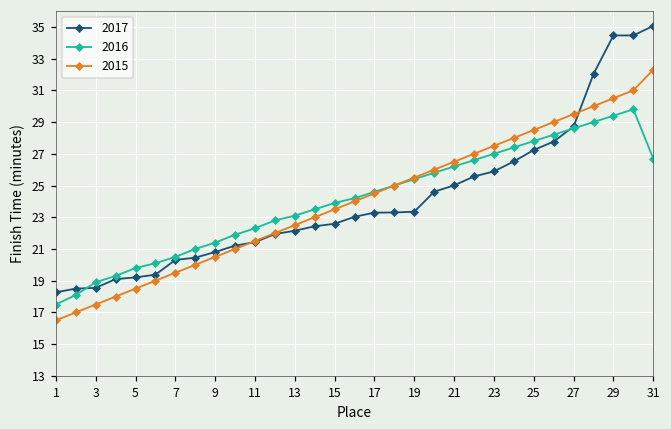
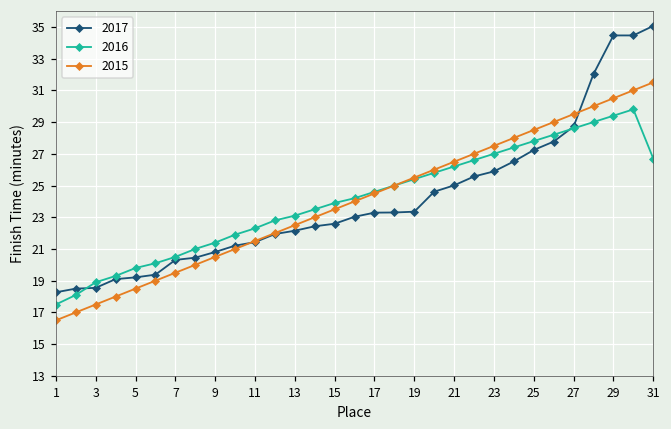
  {
    "2017": {
      "31": 35.1
    },
    "2016": {
      "31": 26.7
    },
    "2015": {
-     "31": 32.3
+     "31": 31.5
    }
  }
